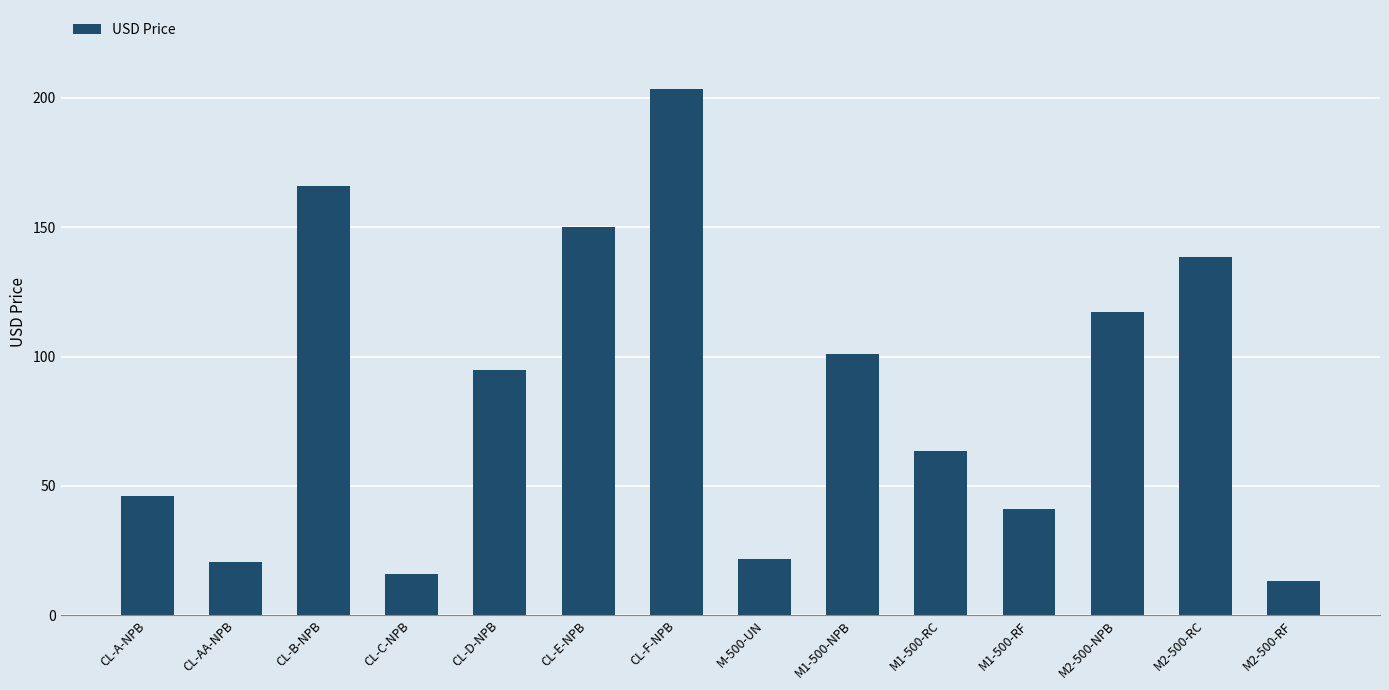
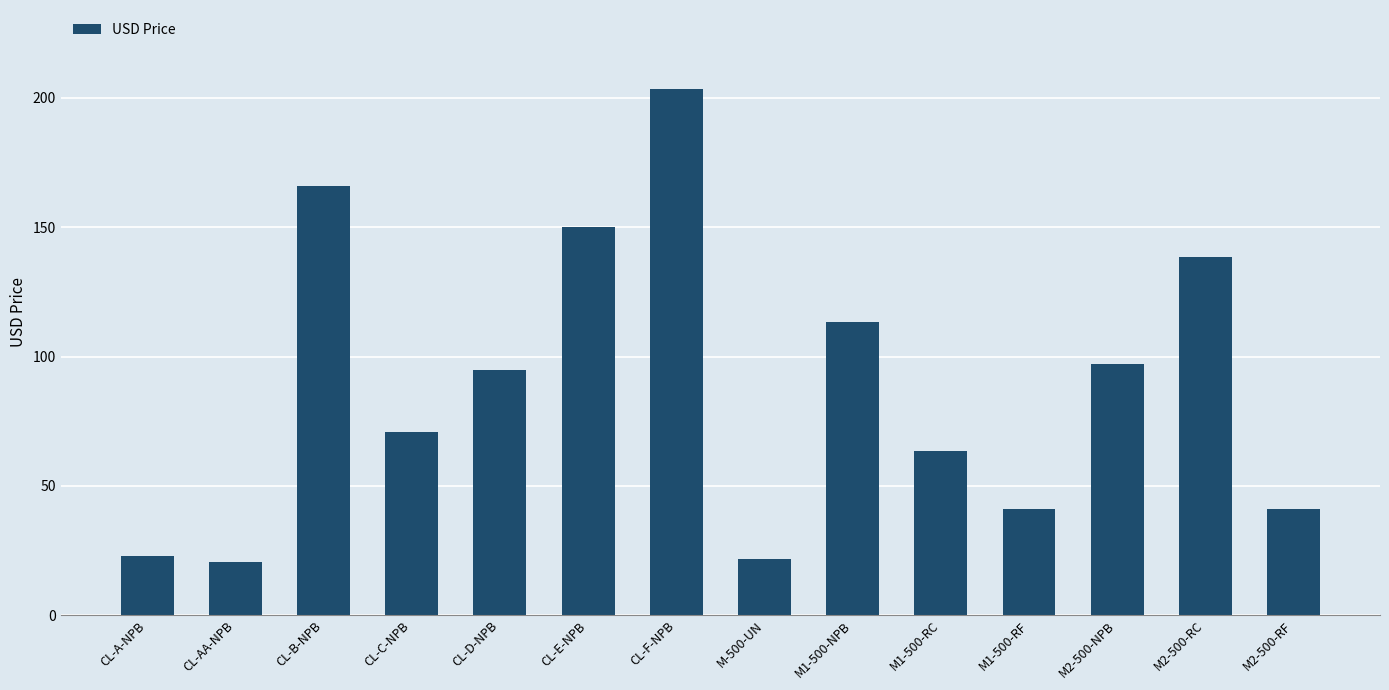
  {
-   "CL-A-NPB": 46,
+   "CL-A-NPB": 23,
    "CL-AA-NPB": 21,
    "CL-B-NPB": 166,
-   "CL-C-NPB": 16,
+   "CL-C-NPB": 71,
    "CL-D-NPB": 95,
    "CL-E-NPB": 150,
    "CL-F-NPB": 204,
    "M-500-UN": 22,
-   "M1-500-NPB": 101,
+   "M1-500-NPB": 113,
    "M1-500-RC": 63,
    "M1-500-RF": 41,
-   "M2-500-NPB": 117,
+   "M2-500-NPB": 97,
    "M2-500-RC": 139,
-   "M2-500-RF": 13
+   "M2-500-RF": 41
  }
